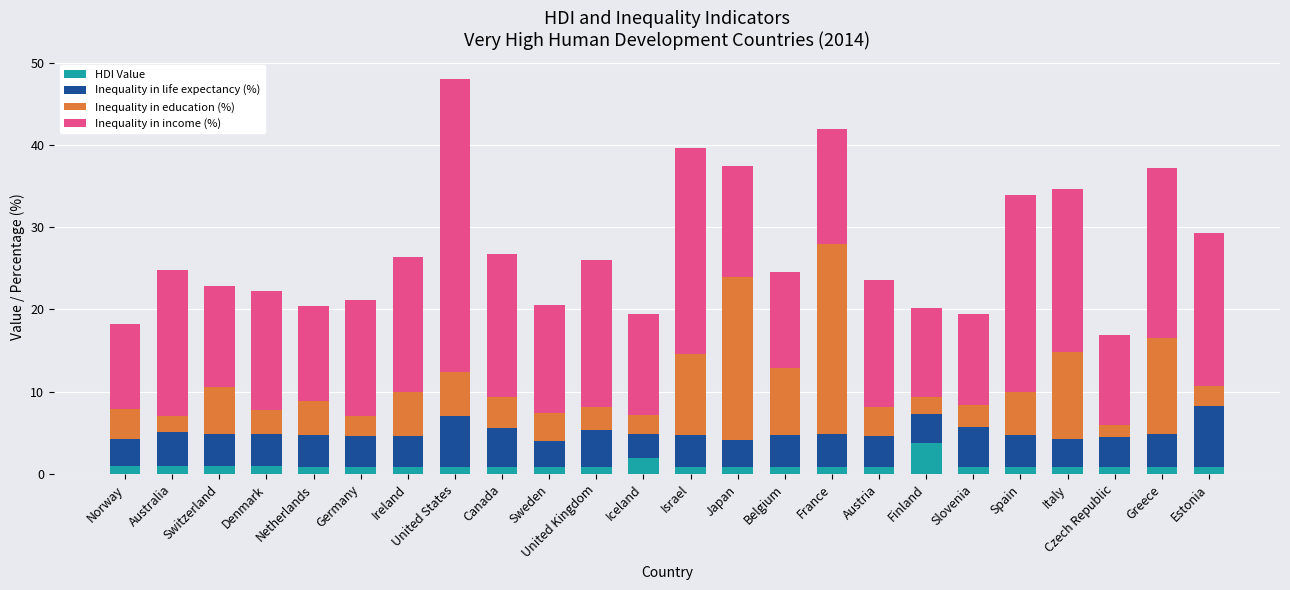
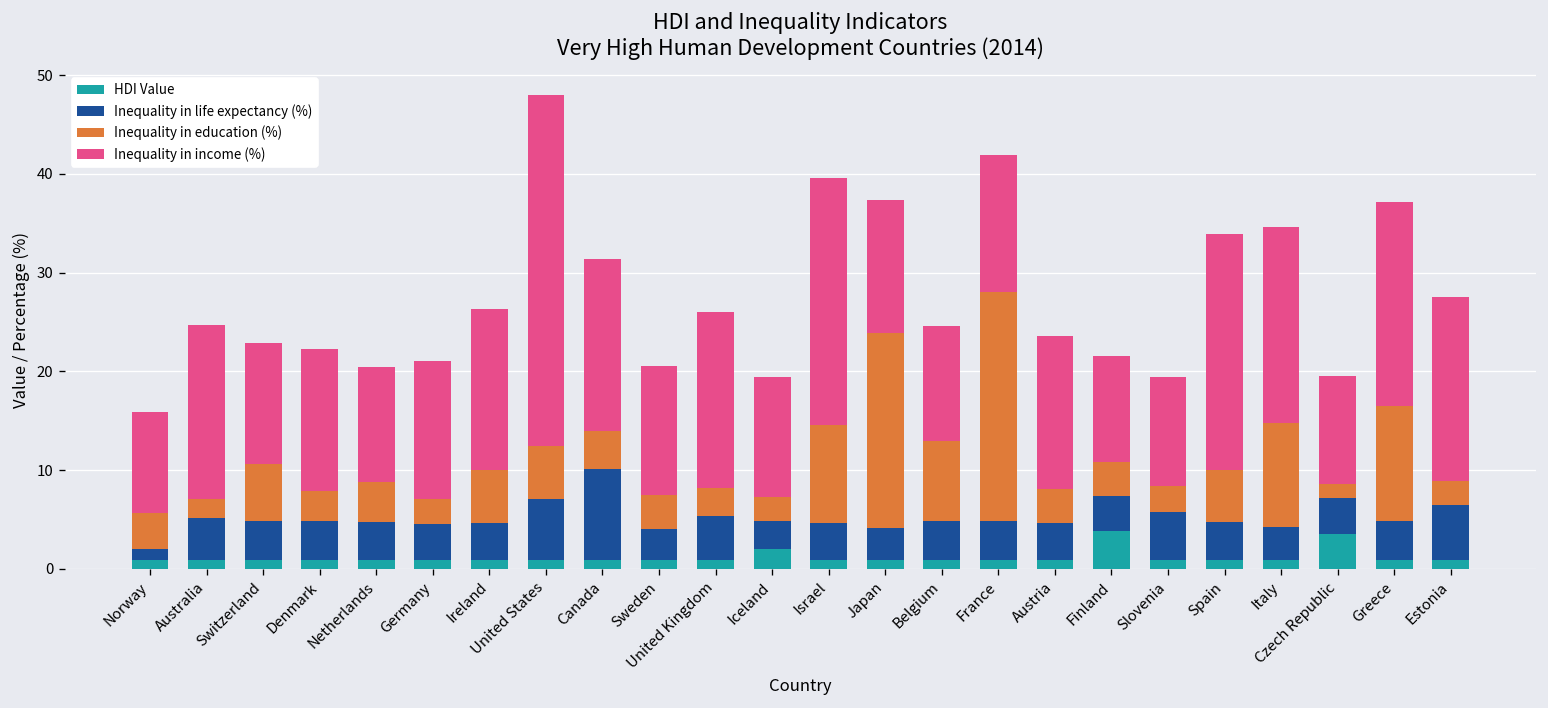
  {
    "HDI Value": {
      "Norway": 1,
      "Australia": 1,
      "Switzerland": 1,
      "Denmark": 1,
      "Netherlands": 1,
      "Germany": 1,
      "Ireland": 1,
      "United States": 1,
      "Canada": 1,
      "Sweden": 1,
      "United Kingdom": 1,
      "Iceland": 2,
      "Israel": 1,
      "Japan": 1,
      "Belgium": 1,
      "France": 1,
      "Austria": 1,
      "Finland": 4,
      "Slovenia": 1,
      "Spain": 1,
      "Italy": 1,
-     "Czech Republic": 1,
+     "Czech Republic": 4,
      "Greece": 1,
      "Estonia": 1
    },
    "Inequality in life expectancy (%)": {
-     "Norway": 3,
+     "Norway": 1,
      "Australia": 4,
      "Switzerland": 4,
      "Denmark": 4,
      "Netherlands": 4,
      "Germany": 4,
      "Ireland": 4,
      "United States": 6,
-     "Canada": 5,
+     "Canada": 9,
      "Sweden": 3,
      "United Kingdom": 4,
      "Iceland": 3,
      "Israel": 4,
      "Japan": 3,
      "Belgium": 4,
      "France": 4,
      "Austria": 4,
      "Finland": 4,
      "Slovenia": 5,
      "Spain": 4,
      "Italy": 3,
      "Czech Republic": 4,
      "Greece": 4,
-     "Estonia": 7
+     "Estonia": 6
    },
    "Inequality in education (%)": {
      "Norway": 4,
      "Australia": 2,
      "Switzerland": 6,
      "Denmark": 3,
      "Netherlands": 4,
      "Germany": 2,
      "Ireland": 5,
      "United States": 5,
      "Canada": 4,
      "Sweden": 3,
      "United Kingdom": 3,
      "Iceland": 2,
      "Israel": 10,
      "Japan": 20,
      "Belgium": 8,
      "France": 23,
      "Austria": 3,
-     "Finland": 2,
+     "Finland": 3,
      "Slovenia": 3,
      "Spain": 5,
      "Italy": 11,
      "Czech Republic": 1,
      "Greece": 12,
      "Estonia": 2
    },
    "Inequality in income (%)": {
      "Norway": 10,
      "Australia": 18,
      "Switzerland": 12,
      "Denmark": 14,
      "Netherlands": 12,
      "Germany": 14,
      "Ireland": 16,
      "United States": 36,
      "Canada": 17,
      "Sweden": 13,
      "United Kingdom": 18,
      "Iceland": 12,
      "Israel": 25,
      "Japan": 13,
      "Belgium": 12,
      "France": 14,
      "Austria": 16,
      "Finland": 11,
      "Slovenia": 11,
      "Spain": 24,
      "Italy": 20,
      "Czech Republic": 11,
      "Greece": 21,
      "Estonia": 19
    }
  }
